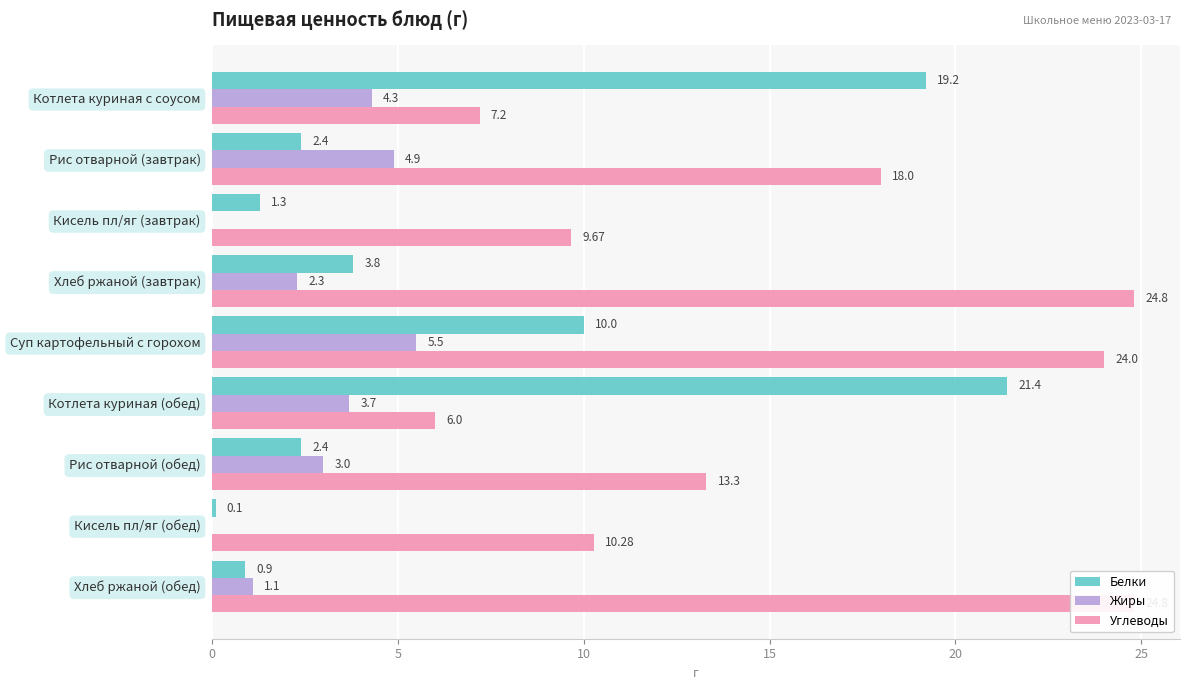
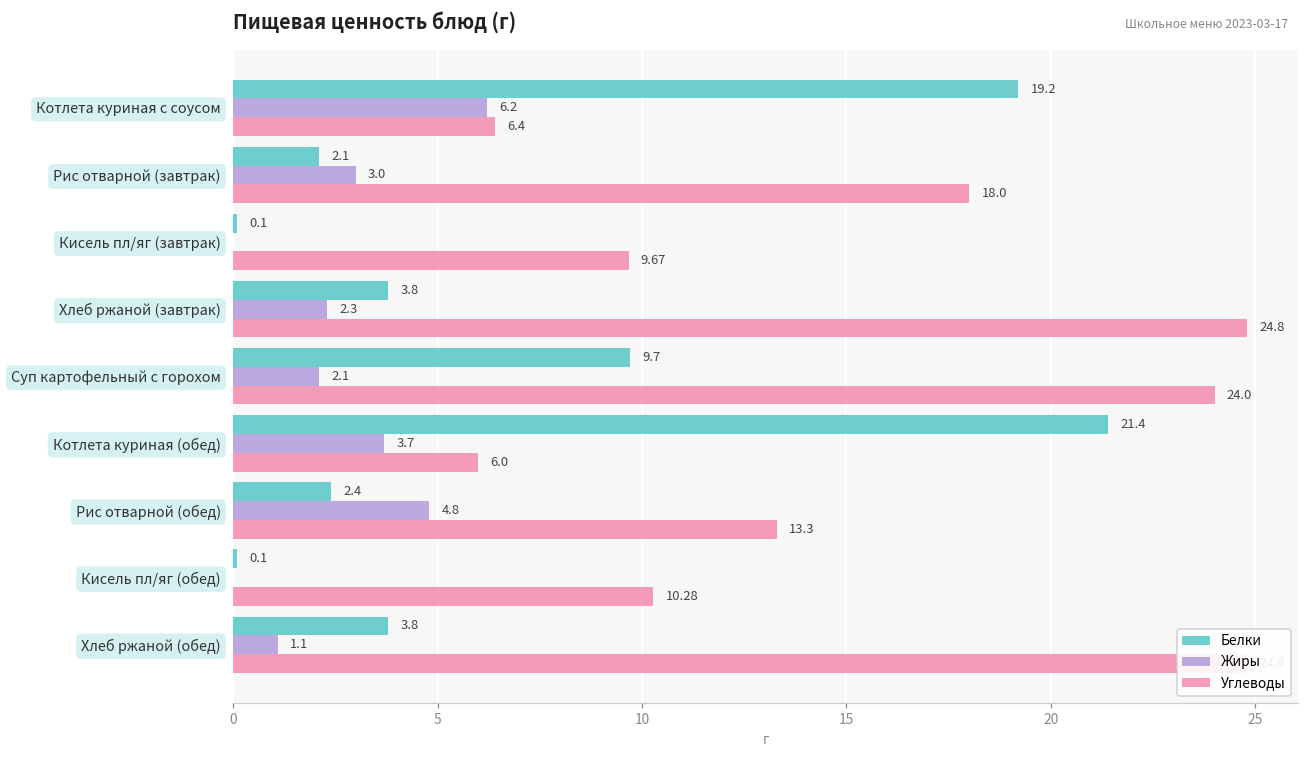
  {
    "Белки": {
      "Котлета куриная с соусом": 19.2,
-     "Рис отварной (завтрак)": 2.4,
-     "Кисель пл/яг (завтрак)": 1.3,
+     "Рис отварной (завтрак)": 2.1,
+     "Кисель пл/яг (завтрак)": 0.1,
      "Хлеб ржаной (завтрак)": 3.8,
-     "Суп картофельный с горохом": 10.0,
+     "Суп картофельный с горохом": 9.7,
      "Котлета куриная (обед)": 21.4,
      "Рис отварной (обед)": 2.4,
      "Кисель пл/яг (обед)": 0.1,
-     "Хлеб ржаной (обед)": 0.9
+     "Хлеб ржаной (обед)": 3.8
    },
    "Жиры": {
-     "Котлета куриная с соусом": 4.3,
-     "Рис отварной (завтрак)": 4.9,
+     "Котлета куриная с соусом": 6.2,
+     "Рис отварной (завтрак)": 3.0,
      "Хлеб ржаной (завтрак)": 2.3,
-     "Суп картофельный с горохом": 5.5,
+     "Суп картофельный с горохом": 2.1,
      "Котлета куриная (обед)": 3.7,
-     "Рис отварной (обед)": 3.0,
+     "Рис отварной (обед)": 4.8,
      "Хлеб ржаной (обед)": 1.1
    },
    "Углеводы": {
-     "Котлета куриная с соусом": 7.2,
+     "Котлета куриная с соусом": 6.4,
      "Рис отварной (завтрак)": 18.0,
      "Кисель пл/яг (завтрак)": 9.67,
      "Хлеб ржаной (завтрак)": 24.8,
      "Суп картофельный с горохом": 24.0,
      "Котлета куриная (обед)": 6.0,
      "Рис отварной (обед)": 13.3,
      "Кисель пл/яг (обед)": 10.28
    }
  }
